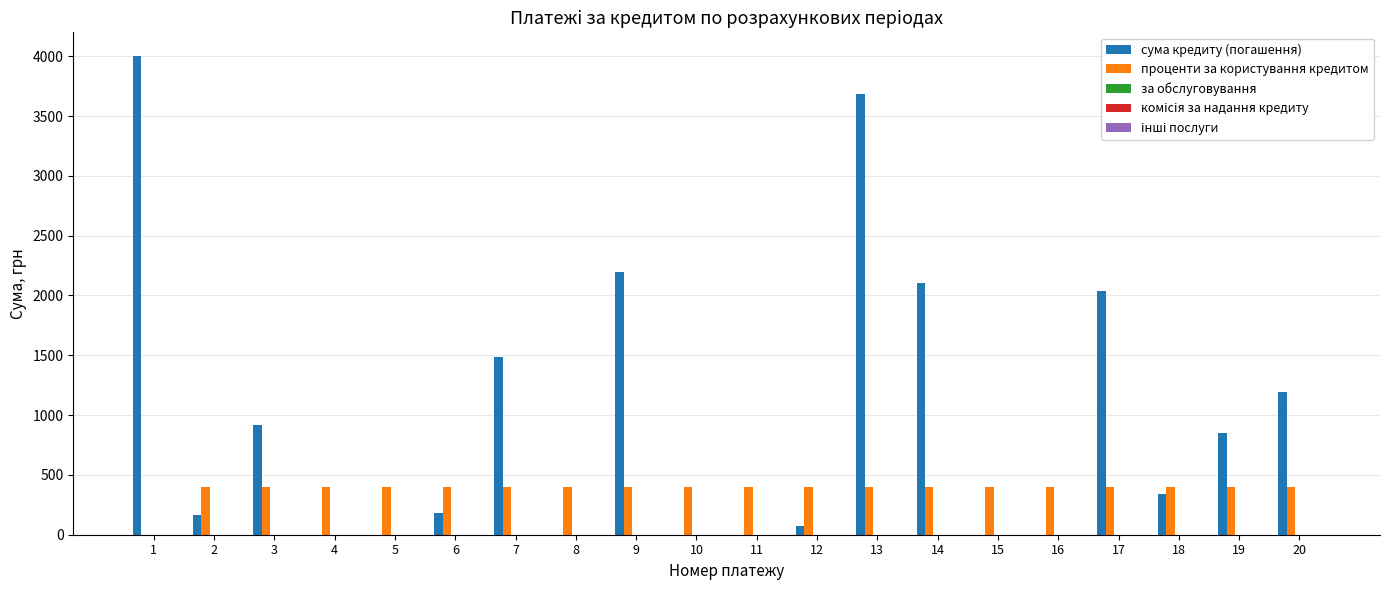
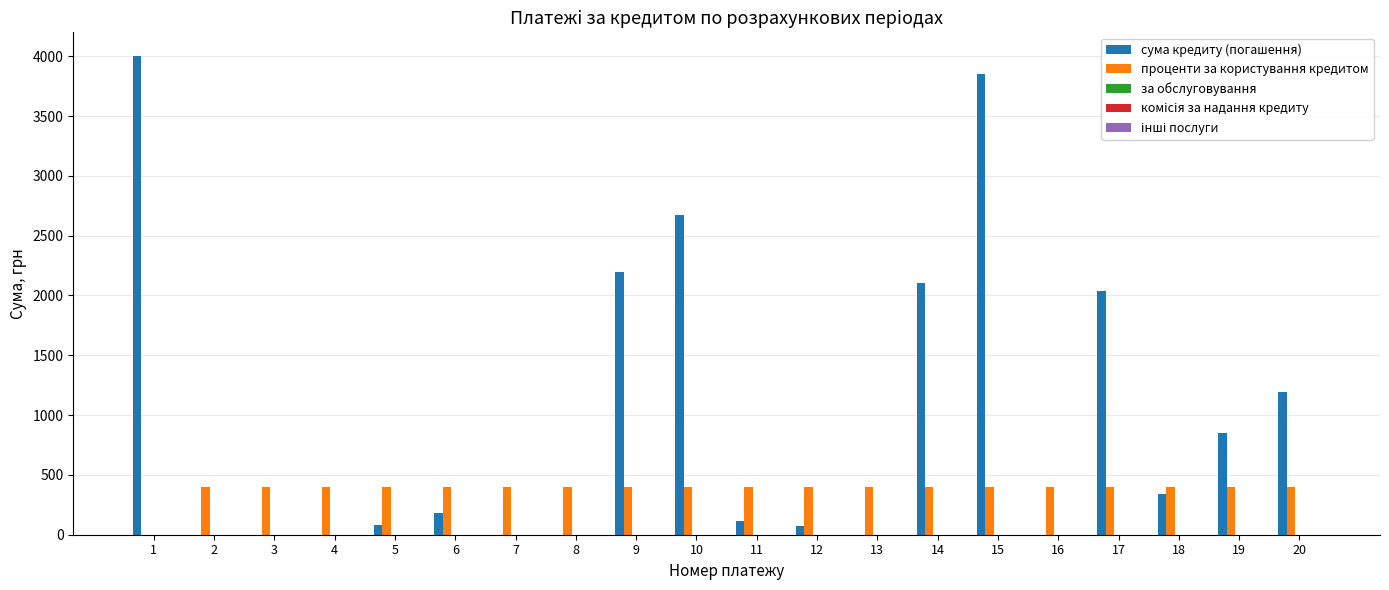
  {
    "сума кредиту (погашення)": {
      "1": 4000,
-     "2": 170,
-     "3": 920,
+     "2": 0,
+     "3": 0,
      "4": 0,
-     "5": 0,
+     "5": 80,
      "6": 190,
-     "7": 1480,
+     "7": 0,
      "8": 0,
      "9": 2200,
-     "10": 0,
-     "11": 0,
+     "10": 2670,
+     "11": 110,
      "12": 80,
-     "13": 3680,
+     "13": 0,
      "14": 2100,
-     "15": 0,
+     "15": 3850,
      "16": 0,
      "17": 2040,
      "18": 340,
      "19": 850,
      "20": 1200
    },
    "проценти за користування кредитом": {
      "1": 0,
      "2": 400,
      "3": 400,
      "4": 400,
      "5": 400,
      "6": 400,
      "7": 400,
      "8": 400,
      "9": 400,
      "10": 400,
      "11": 400,
      "12": 400,
      "13": 400,
      "14": 400,
      "15": 400,
      "16": 400,
      "17": 400,
      "18": 400,
      "19": 400,
      "20": 400
    },
    "за обслуговування": {
      "1": 0,
      "2": 0,
      "3": 0,
      "4": 0,
      "5": 0,
      "6": 0,
      "7": 0,
      "8": 0,
      "9": 0,
      "10": 0,
      "11": 0,
      "12": 0,
      "13": 0,
      "14": 0,
      "15": 0,
      "16": 0,
      "17": 0,
      "18": 0,
      "19": 0,
      "20": 0
    },
    "комісія за надання кредиту": {
      "1": 0,
      "2": 0,
      "3": 0,
      "4": 0,
      "5": 0,
      "6": 0,
      "7": 0,
      "8": 0,
      "9": 0,
      "10": 0,
      "11": 0,
      "12": 0,
      "13": 0,
      "14": 0,
      "15": 0,
      "16": 0,
      "17": 0,
      "18": 0,
      "19": 0,
      "20": 0
    },
    "інші послуги": {
      "1": 0,
      "2": 0,
      "3": 0,
      "4": 0,
      "5": 0,
      "6": 0,
      "7": 0,
      "8": 0,
      "9": 0,
      "10": 0,
      "11": 0,
      "12": 0,
      "13": 0,
      "14": 0,
      "15": 0,
      "16": 0,
      "17": 0,
      "18": 0,
      "19": 0,
      "20": 0
    }
  }
